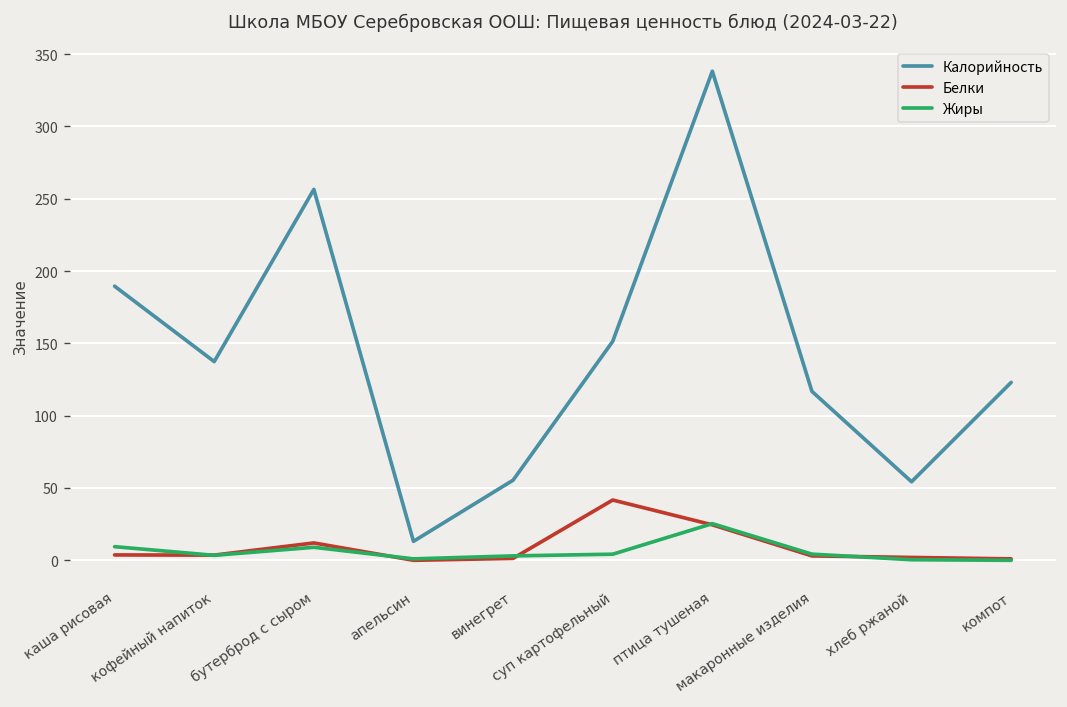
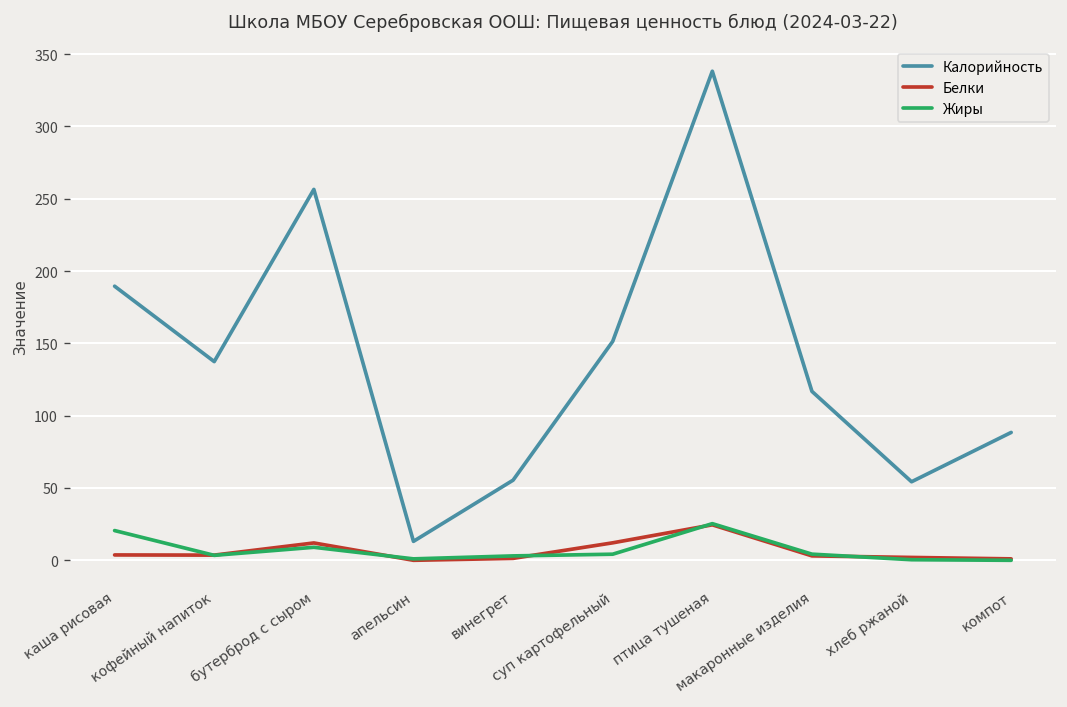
  {
    "Калорийность": {
      "каша рисовая": 190,
      "кофейный напиток": 137,
      "бутерброд с сыром": 256,
      "апельсин": 13,
      "винегрет": 55,
      "суп картофельный": 151,
      "птица тушеная": 338,
      "макаронные изделия": 117,
      "хлеб ржаной": 54,
-     "компот": 123
+     "компот": 88
    },
    "Белки": {
      "каша рисовая": 4,
      "бутерброд с сыром": 12,
-     "суп картофельный": 42
+     "суп картофельный": 12
    },
    "Жиры": {
-     "каша рисовая": 9,
+     "каша рисовая": 21,
      "бутерброд с сыром": 9,
      "суп картофельный": 4
    }
  }
